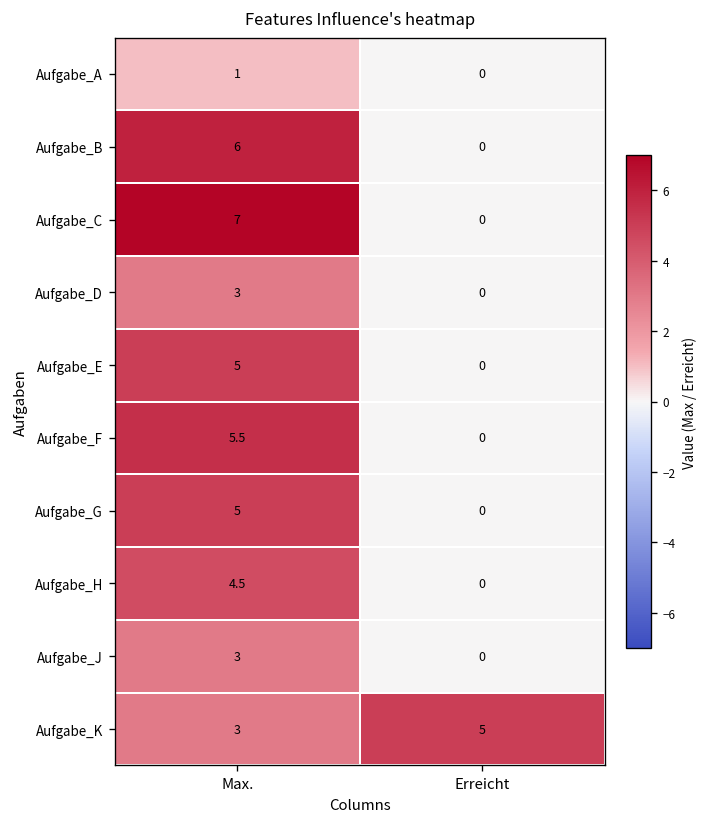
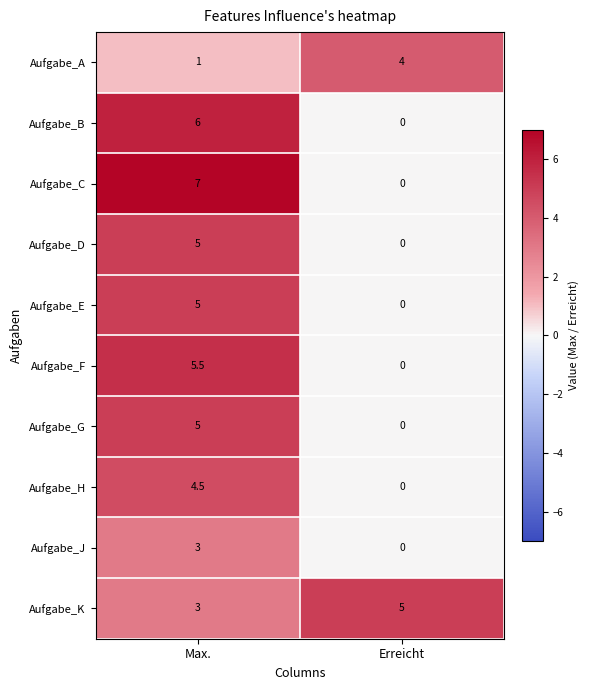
  {
    "Aufgabe_A": {
      "Max.": 1,
-     "Erreicht": 0
+     "Erreicht": 4
    },
    "Aufgabe_B": {
      "Max.": 6,
      "Erreicht": 0
    },
    "Aufgabe_C": {
      "Max.": 7,
      "Erreicht": 0
    },
    "Aufgabe_D": {
-     "Max.": 3,
+     "Max.": 5,
      "Erreicht": 0
    },
    "Aufgabe_E": {
      "Max.": 5,
      "Erreicht": 0
    },
    "Aufgabe_F": {
      "Max.": 5.5,
      "Erreicht": 0
    },
    "Aufgabe_G": {
      "Max.": 5,
      "Erreicht": 0
    },
    "Aufgabe_H": {
      "Max.": 4.5,
      "Erreicht": 0
    },
    "Aufgabe_J": {
      "Max.": 3,
      "Erreicht": 0
    },
    "Aufgabe_K": {
      "Max.": 3,
      "Erreicht": 5
    }
  }
